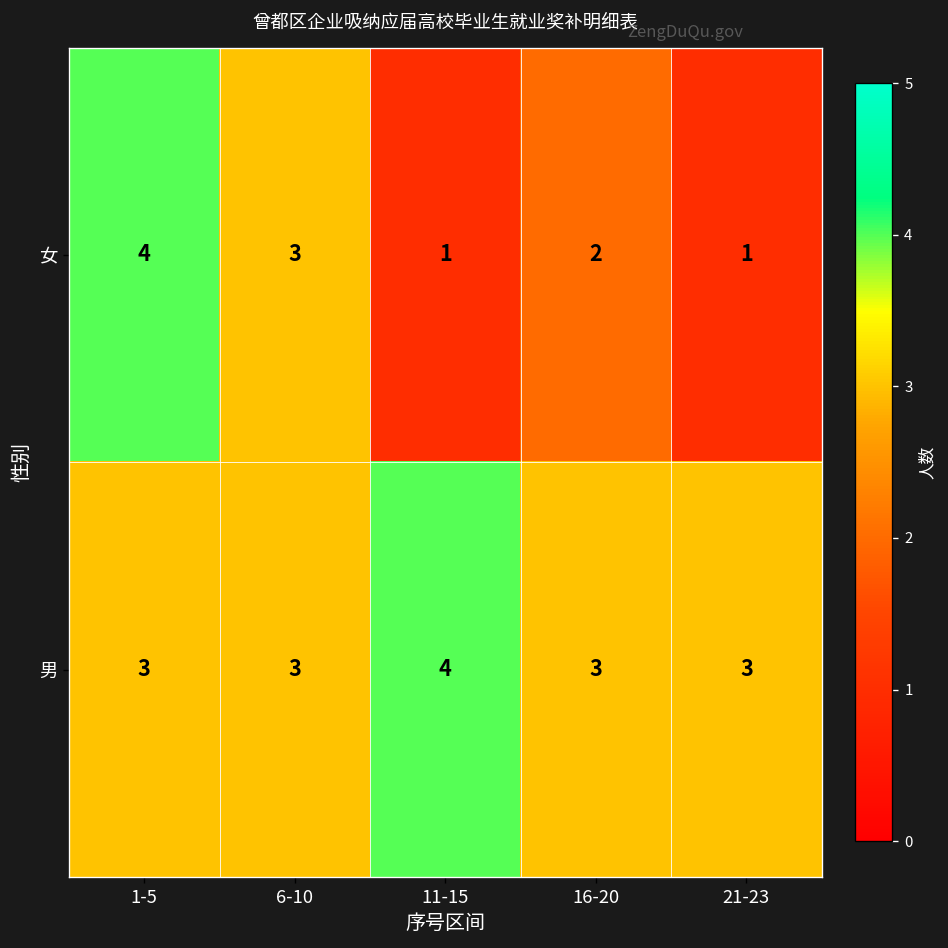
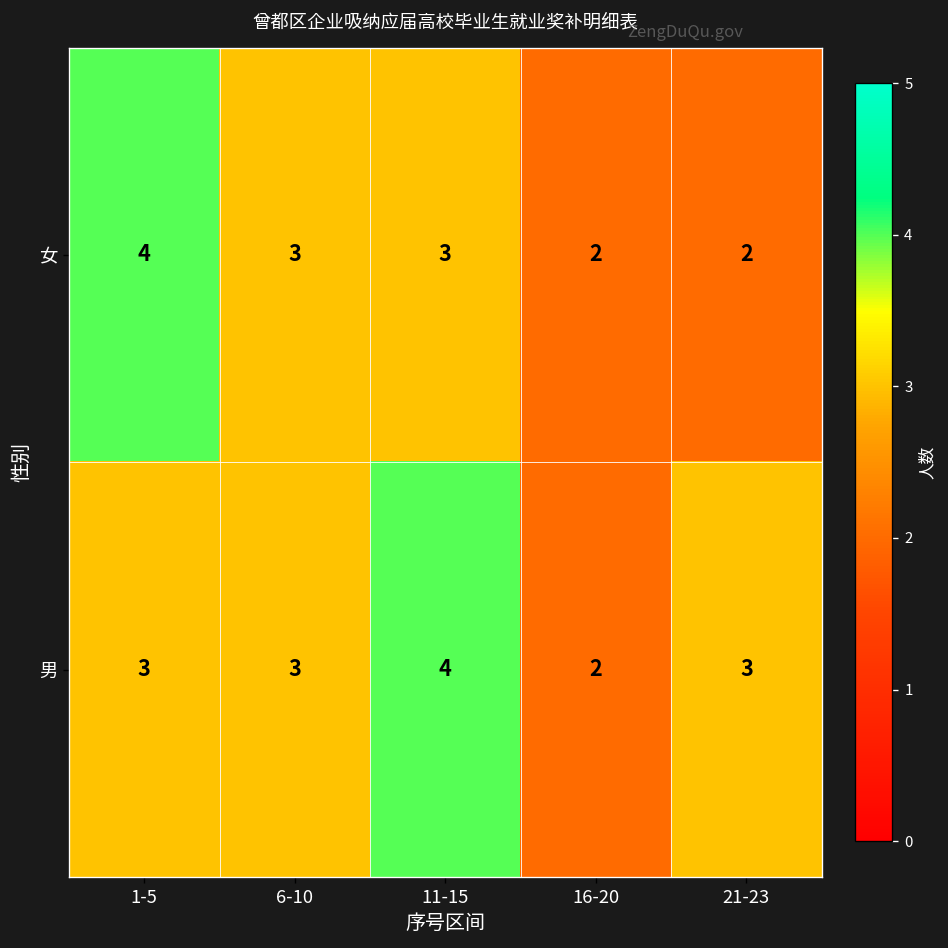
  {
    "女": {
      "1-5": 4,
      "6-10": 3,
-     "11-15": 1,
+     "11-15": 3,
      "16-20": 2,
-     "21-23": 1
+     "21-23": 2
    },
    "男": {
      "1-5": 3,
      "6-10": 3,
      "11-15": 4,
-     "16-20": 3,
+     "16-20": 2,
      "21-23": 3
    }
  }
